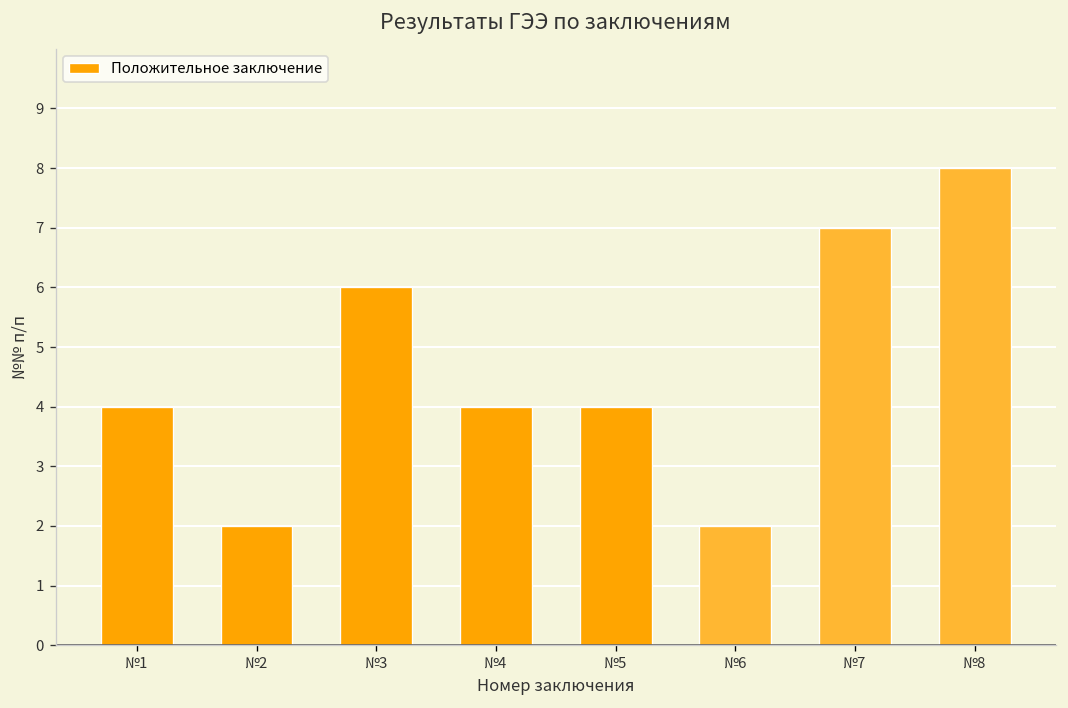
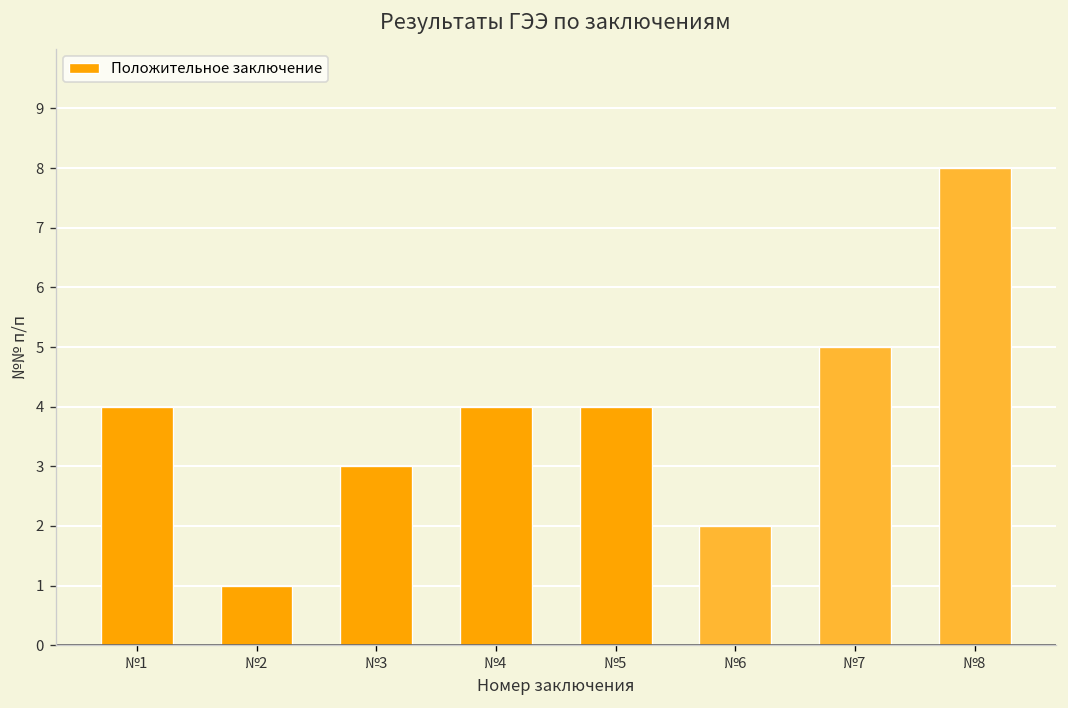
  {
    "№1": 4,
-   "№2": 2,
-   "№3": 6,
+   "№2": 1,
+   "№3": 3,
    "№4": 4,
    "№5": 4,
    "№6": 2,
-   "№7": 7,
+   "№7": 5,
    "№8": 8
  }
